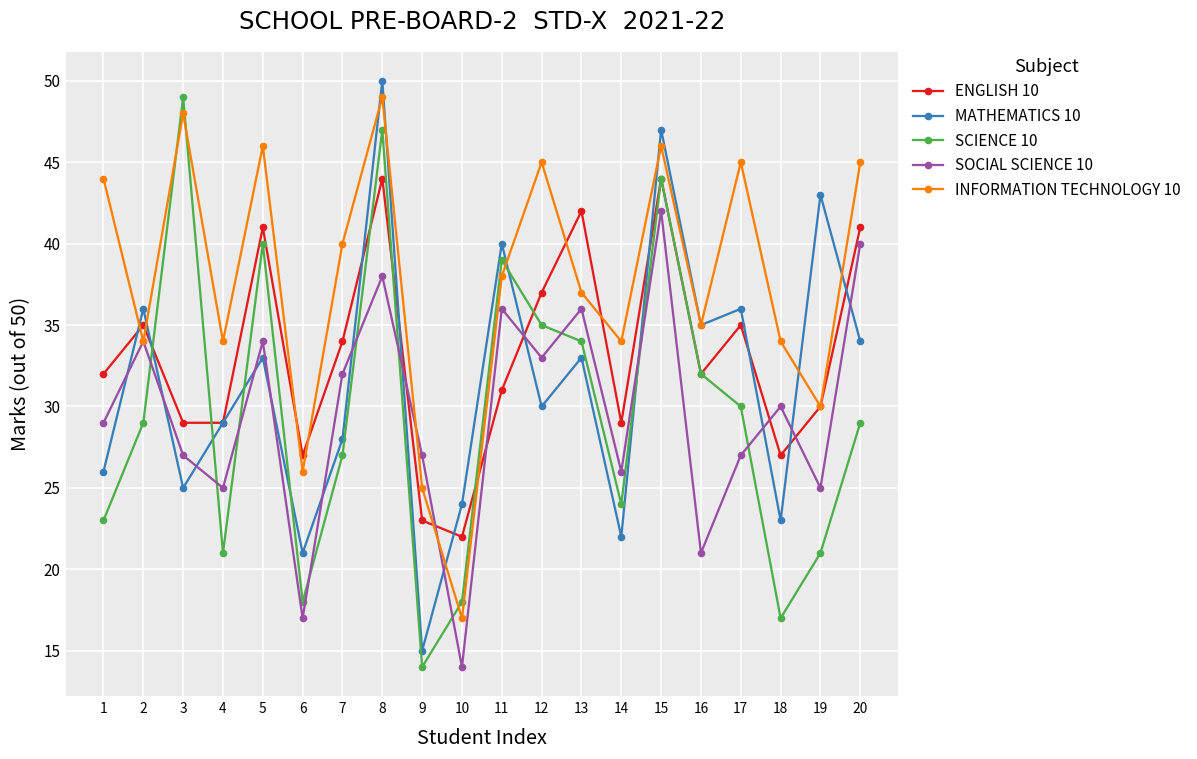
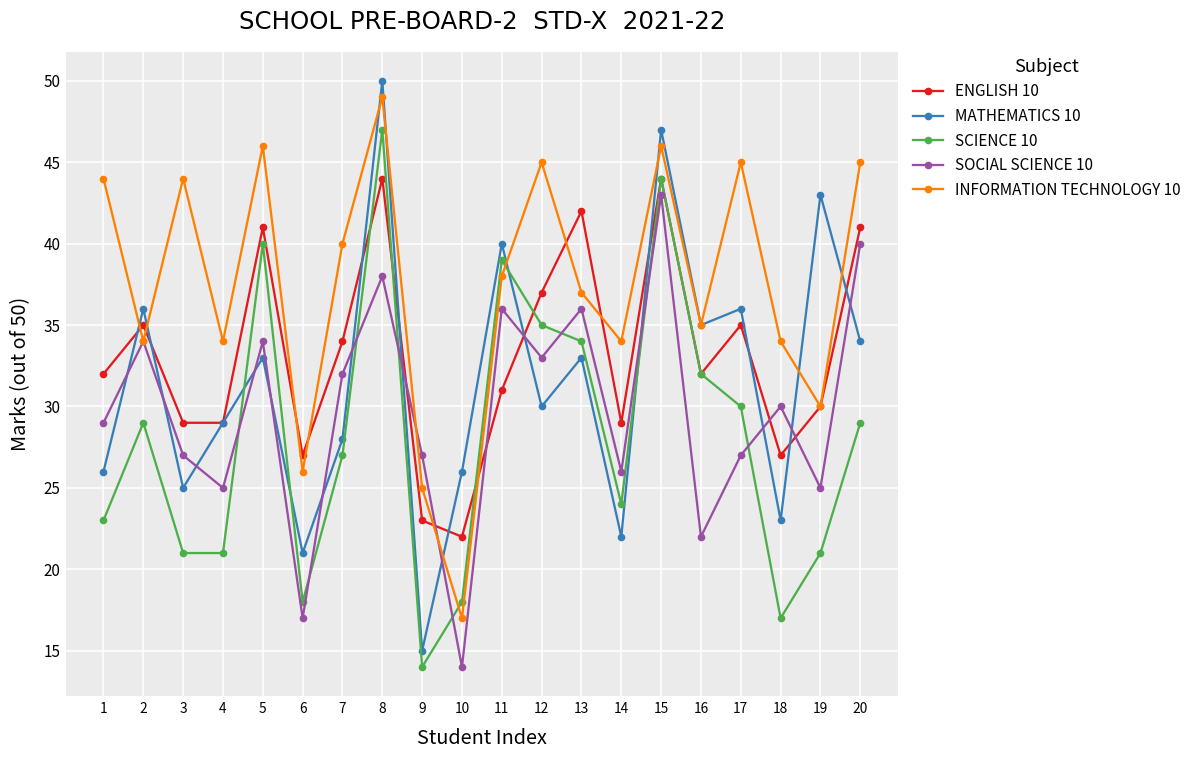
  {
    "ENGLISH 10": {
      "1": 32,
      "2": 35,
      "3": 29,
      "5": 41,
      "6": 27,
      "7": 34,
      "8": 44,
      "9": 23,
      "10": 22,
      "11": 31,
      "12": 37,
      "13": 42,
      "14": 29,
      "17": 35,
      "18": 27,
      "20": 41
    },
    "MATHEMATICS 10": {
      "1": 26,
      "2": 36,
      "3": 25,
      "5": 33,
      "6": 21,
      "7": 28,
      "8": 50,
      "9": 15,
-     "10": 24,
+     "10": 26,
      "11": 40,
      "12": 30,
      "13": 33,
      "14": 22,
      "15": 47,
      "17": 36,
      "18": 23,
      "19": 43,
      "20": 34
    },
    "SCIENCE 10": {
      "1": 23,
      "2": 29,
-     "3": 49,
+     "3": 21,
      "4": 21,
      "5": 40,
      "6": 18,
      "7": 27,
      "8": 47,
      "9": 14,
      "10": 18,
      "11": 39,
      "12": 35,
      "13": 34,
      "14": 24,
      "17": 30,
      "18": 17,
      "19": 21,
      "20": 29
    },
    "SOCIAL SCIENCE 10": {
      "1": 29,
      "3": 27,
      "4": 25,
      "5": 34,
      "6": 17,
      "7": 32,
      "8": 38,
      "9": 27,
      "10": 14,
      "11": 36,
      "12": 33,
      "13": 36,
      "14": 26,
-     "15": 42,
-     "16": 21,
+     "15": 43,
+     "16": 22,
      "17": 27,
      "18": 30,
      "19": 25,
      "20": 40
    },
    "INFORMATION TECHNOLOGY 10": {
      "1": 44,
-     "3": 48,
+     "3": 44,
      "4": 34,
      "5": 46,
      "6": 26,
      "7": 40,
      "8": 49,
      "9": 25,
      "10": 17,
      "11": 38,
      "12": 45,
      "13": 37,
      "14": 34,
      "15": 46,
      "17": 45,
      "18": 34,
      "20": 45
    }
  }
